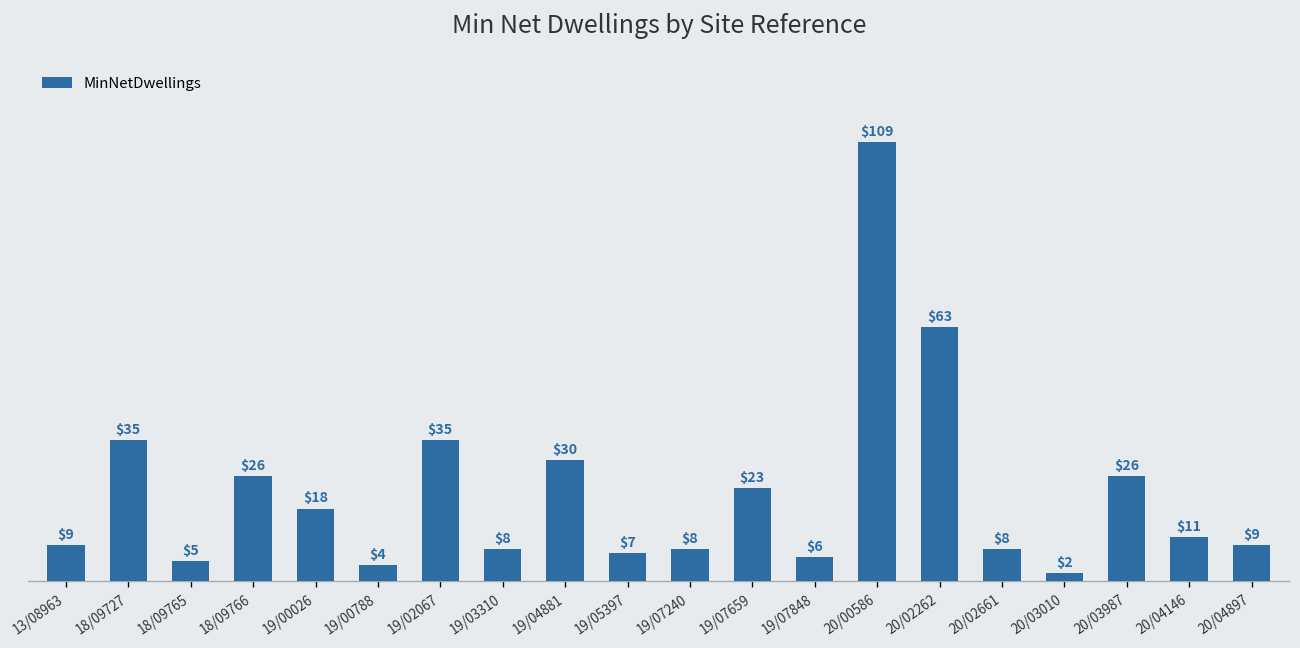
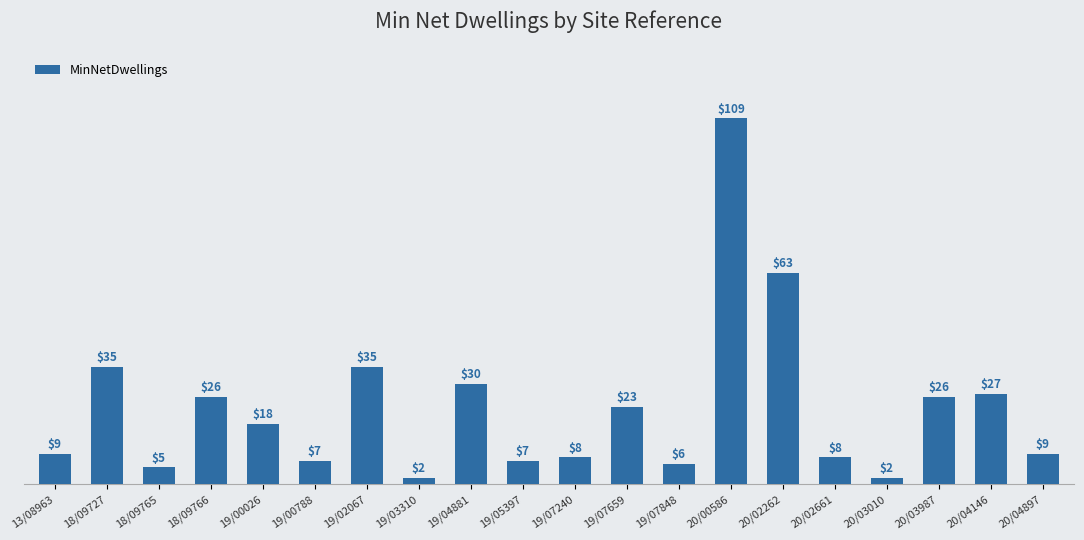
  {
    "13/08963": "$9",
    "18/09727": "$35",
    "18/09765": "$5",
    "18/09766": "$26",
    "19/00026": "$18",
-   "19/00788": "$4",
+   "19/00788": "$7",
    "19/02067": "$35",
-   "19/03310": "$8",
+   "19/03310": "$2",
    "19/04881": "$30",
    "19/05397": "$7",
    "19/07240": "$8",
    "19/07659": "$23",
    "19/07848": "$6",
    "20/00586": "$109",
    "20/02262": "$63",
    "20/02661": "$8",
    "20/03010": "$2",
    "20/03987": "$26",
-   "20/04146": "$11",
+   "20/04146": "$27",
    "20/04897": "$9"
  }
